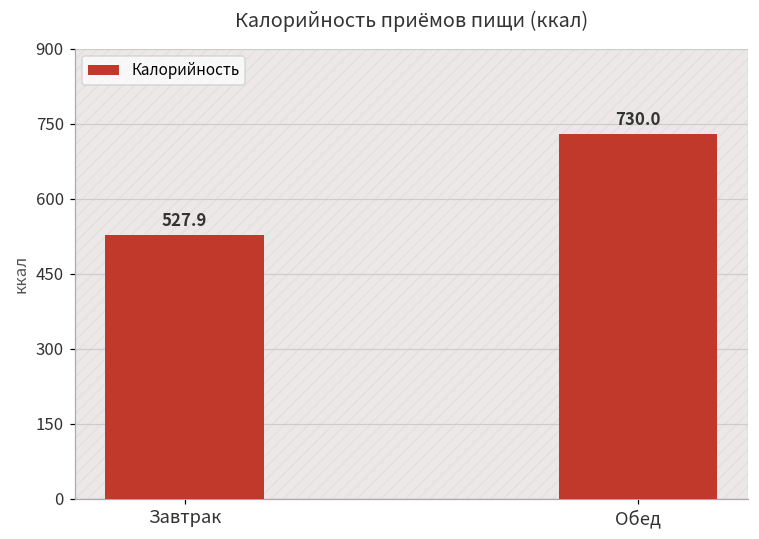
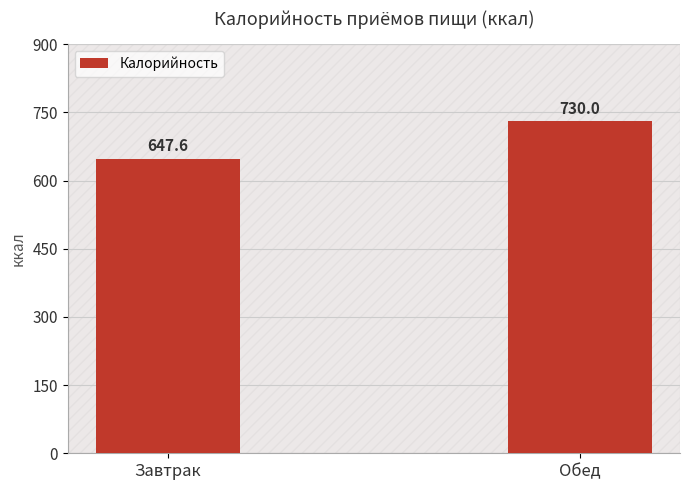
  {
-   "Завтрак": 527.9,
+   "Завтрак": 647.6,
    "Обед": 730.0
  }
